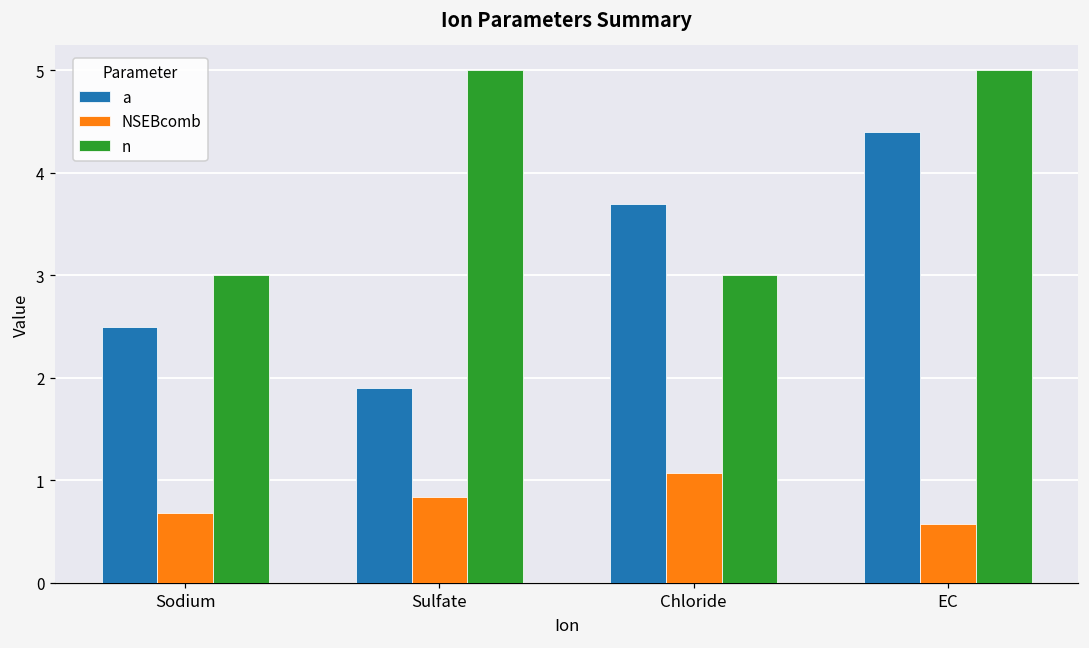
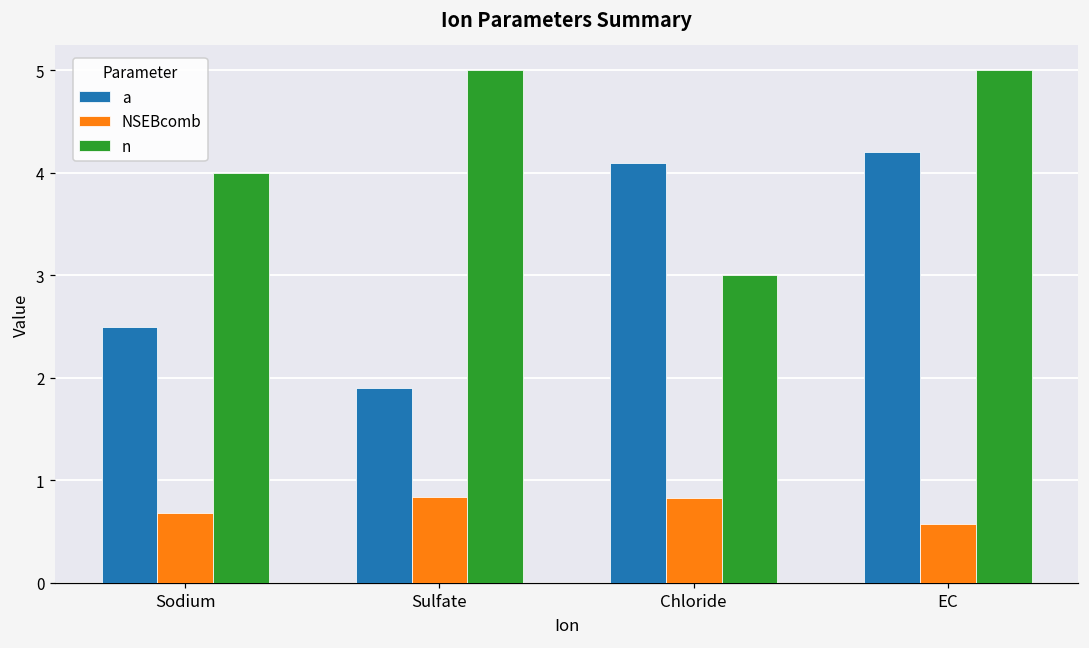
  {
    "a": {
      "Sodium": 2.5,
      "Sulfate": 1.9,
-     "Chloride": 3.7,
-     "EC": 4.4
+     "Chloride": 4.1,
+     "EC": 4.2
    },
    "NSEBcomb": {
      "Sodium": 0.7,
      "Sulfate": 0.8,
-     "Chloride": 1.1,
+     "Chloride": 0.8,
      "EC": 0.6
    },
    "n": {
-     "Sodium": 3,
+     "Sodium": 4,
      "Sulfate": 5,
      "Chloride": 3,
      "EC": 5
    }
  }
